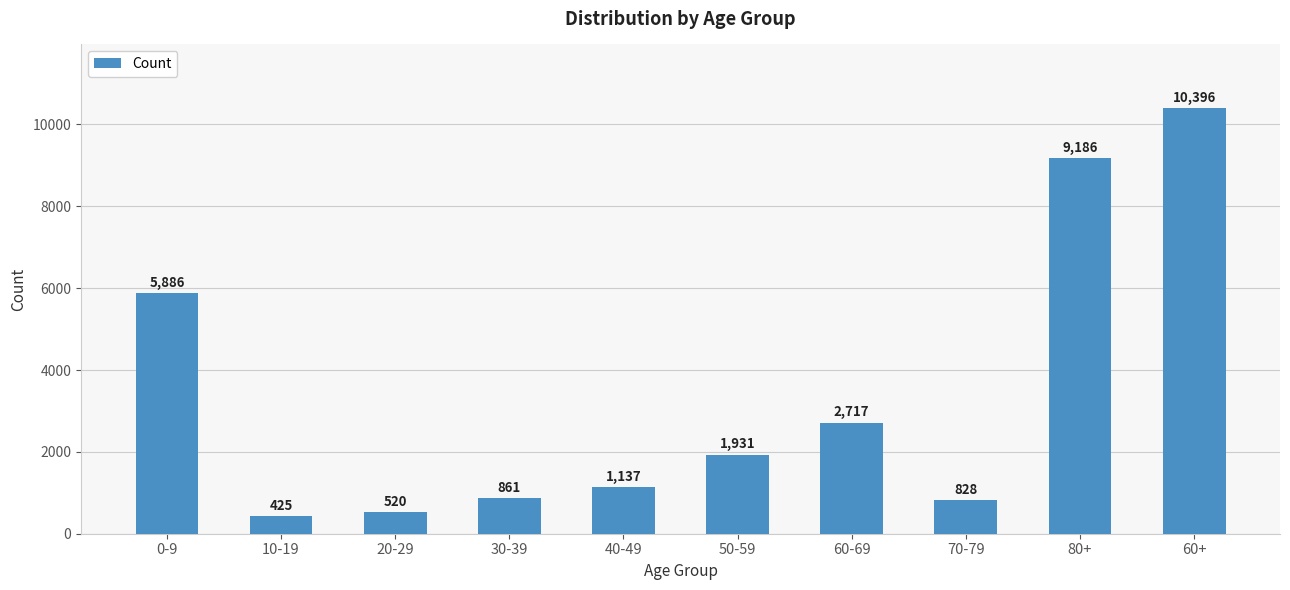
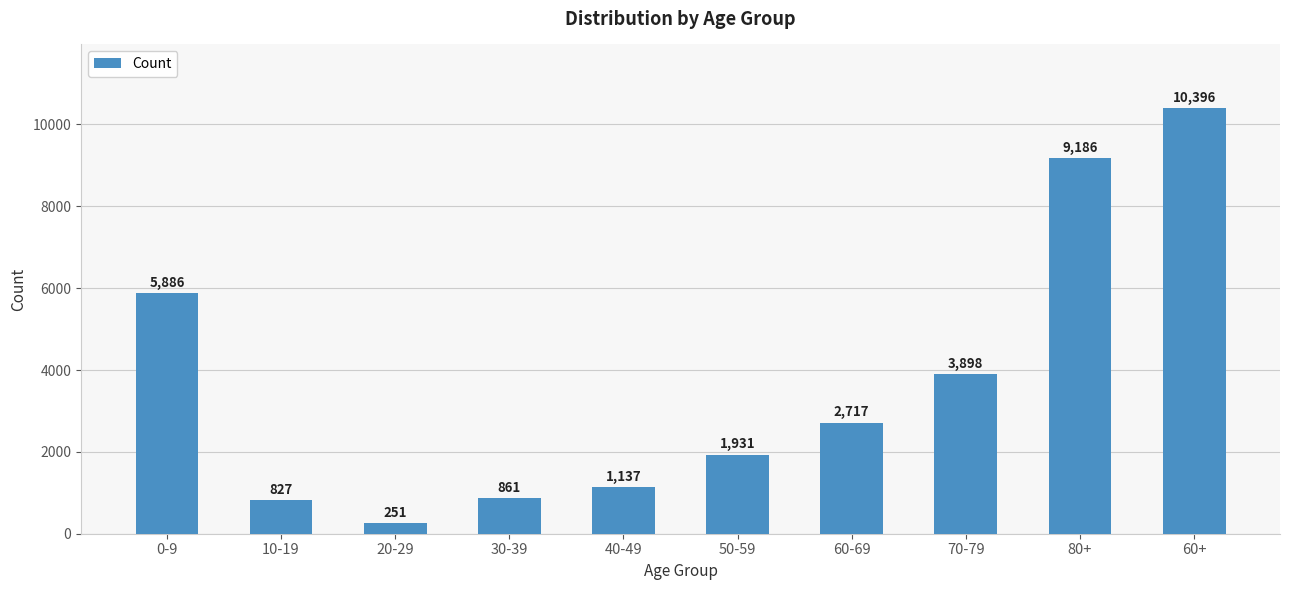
  {
    "0-9": "5,886",
-   "10-19": "425",
-   "20-29": "520",
+   "10-19": "827",
+   "20-29": "251",
    "30-39": "861",
    "40-49": "1,137",
    "50-59": "1,931",
    "60-69": "2,717",
-   "70-79": "828",
+   "70-79": "3,898",
    "80+": "9,186",
    "60+": "10,396"
  }
